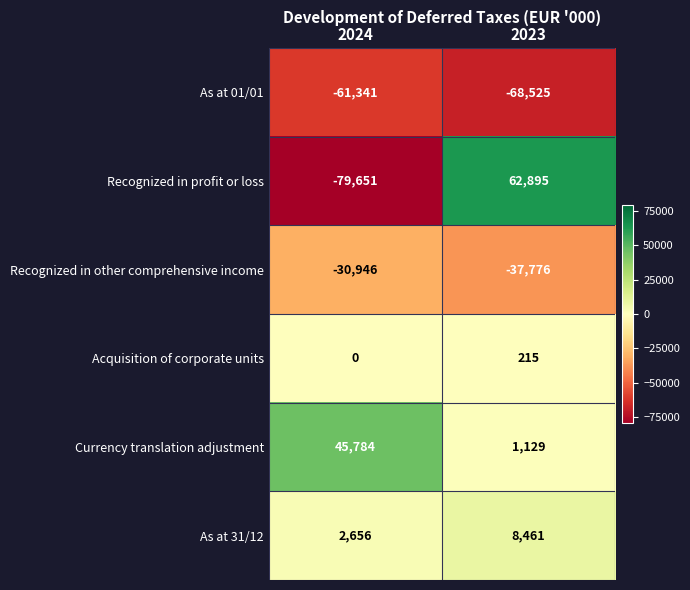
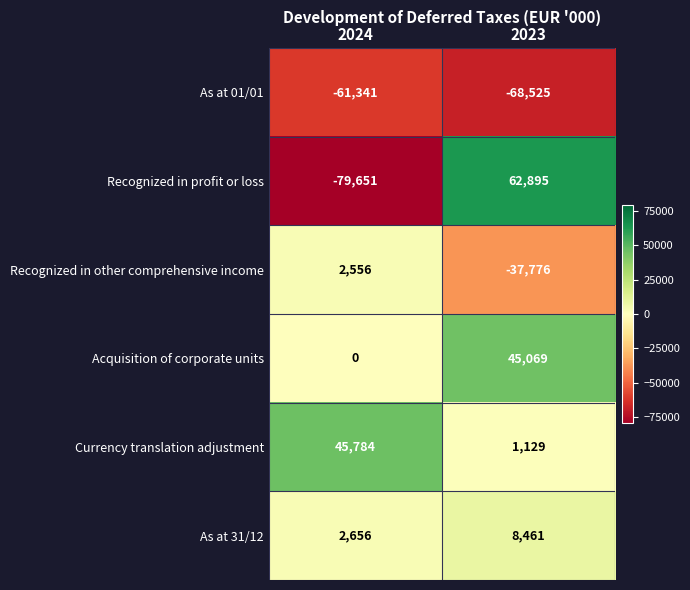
  {
    "As at 01/01": {
      "2024": "-61,341",
      "2023": "-68,525"
    },
    "Recognized in profit or loss": {
      "2024": "-79,651",
      "2023": "62,895"
    },
    "Recognized in other comprehensive income": {
-     "2024": "-30,946",
+     "2024": "2,556",
      "2023": "-37,776"
    },
    "Acquisition of corporate units": {
      "2024": "0",
-     "2023": "215"
+     "2023": "45,069"
    },
    "Currency translation adjustment": {
      "2024": "45,784",
      "2023": "1,129"
    },
    "As at 31/12": {
      "2024": "2,656",
      "2023": "8,461"
    }
  }
